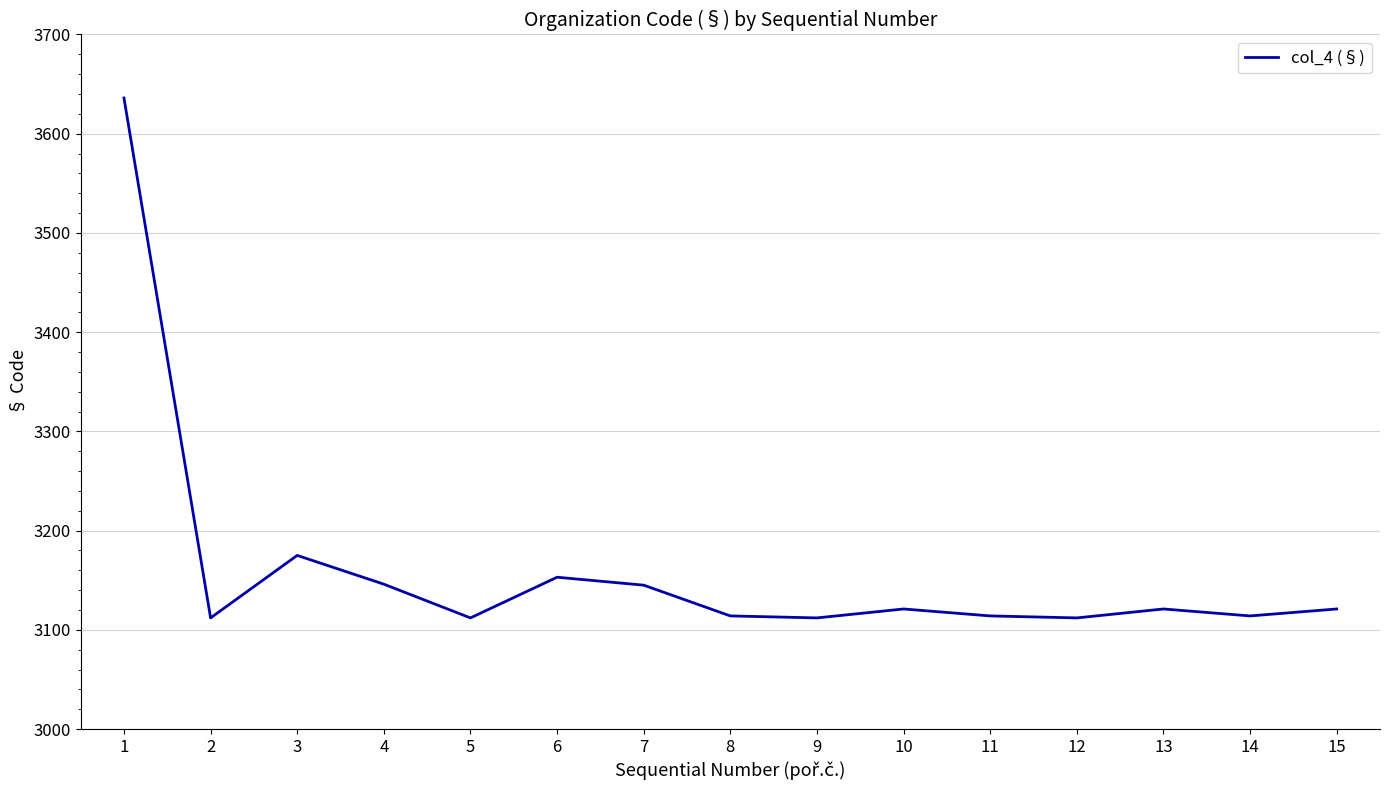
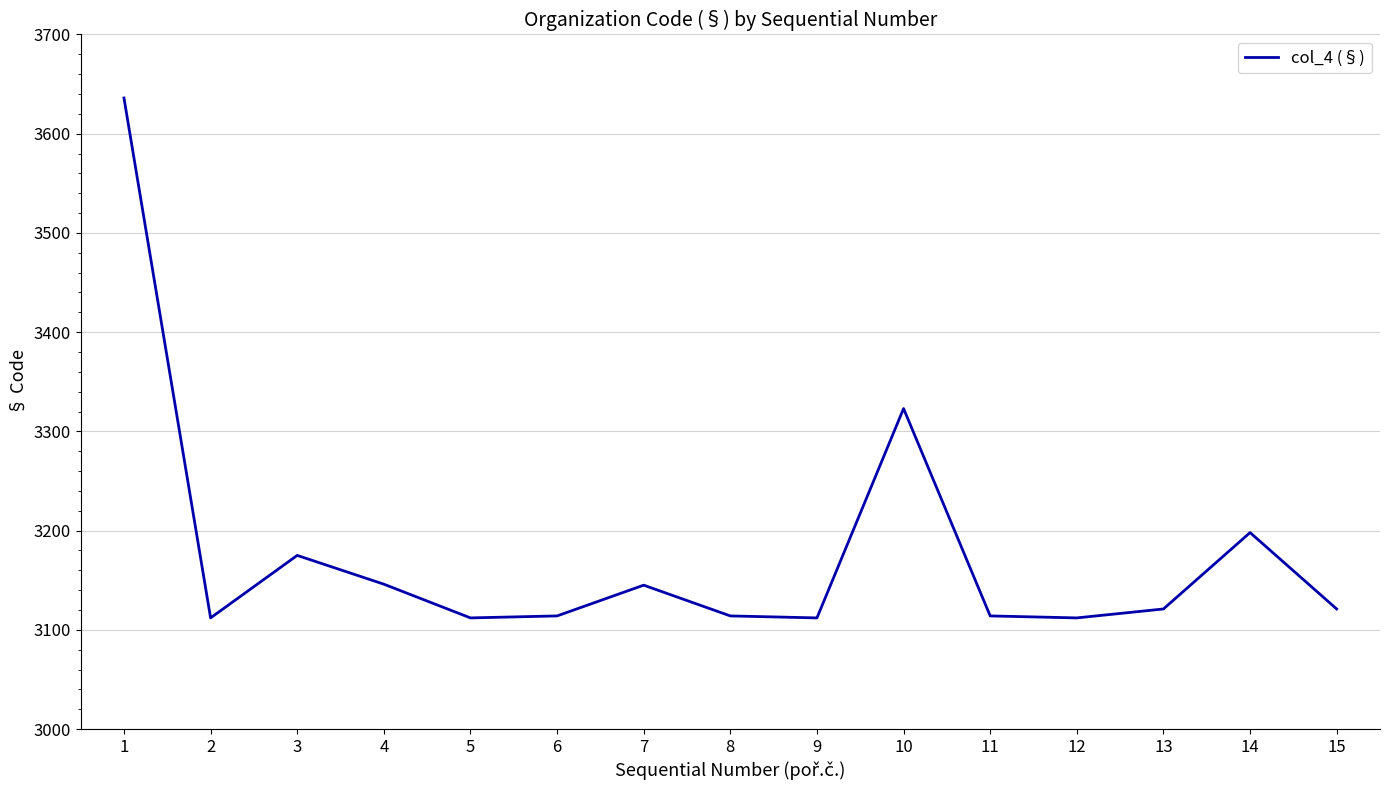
  {
    "1": 3640,
    "2": 3110,
    "3": 3180,
    "4": 3150,
    "5": 3110,
-   "6": 3150,
+   "6": 3110,
    "7": 3150,
    "8": 3110,
    "9": 3110,
-   "10": 3120,
+   "10": 3320,
    "11": 3110,
    "12": 3110,
    "13": 3120,
-   "14": 3110,
+   "14": 3200,
    "15": 3120
  }
